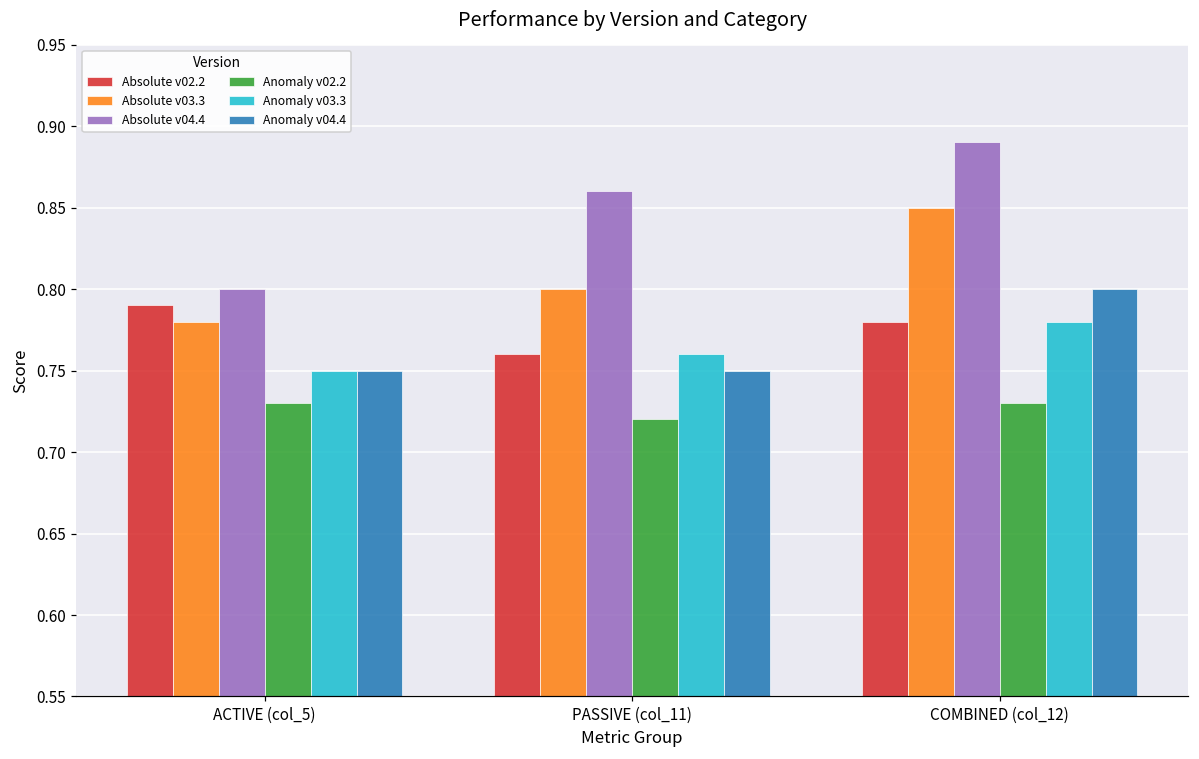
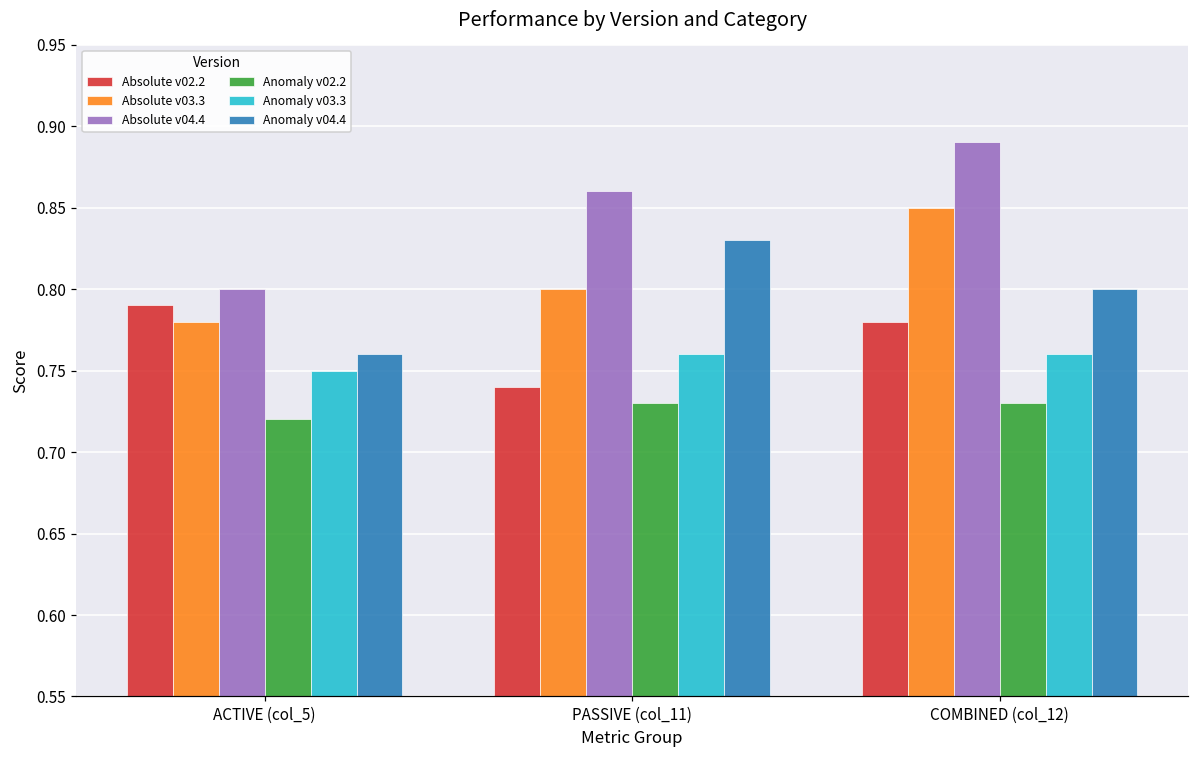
  {
    "Absolute v02.2": {
      "ACTIVE (col_5)": 0.79,
-     "PASSIVE (col_11)": 0.76,
+     "PASSIVE (col_11)": 0.74,
      "COMBINED (col_12)": 0.78
    },
    "Absolute v03.3": {
      "ACTIVE (col_5)": 0.78,
      "PASSIVE (col_11)": 0.80,
      "COMBINED (col_12)": 0.85
    },
    "Absolute v04.4": {
      "ACTIVE (col_5)": 0.80,
      "PASSIVE (col_11)": 0.86,
      "COMBINED (col_12)": 0.89
    },
    "Anomaly v02.2": {
-     "ACTIVE (col_5)": 0.73,
-     "PASSIVE (col_11)": 0.72,
+     "ACTIVE (col_5)": 0.72,
+     "PASSIVE (col_11)": 0.73,
      "COMBINED (col_12)": 0.73
    },
    "Anomaly v03.3": {
      "ACTIVE (col_5)": 0.75,
      "PASSIVE (col_11)": 0.76,
-     "COMBINED (col_12)": 0.78
+     "COMBINED (col_12)": 0.76
    },
    "Anomaly v04.4": {
-     "ACTIVE (col_5)": 0.75,
-     "PASSIVE (col_11)": 0.75,
+     "ACTIVE (col_5)": 0.76,
+     "PASSIVE (col_11)": 0.83,
      "COMBINED (col_12)": 0.80
    }
  }
